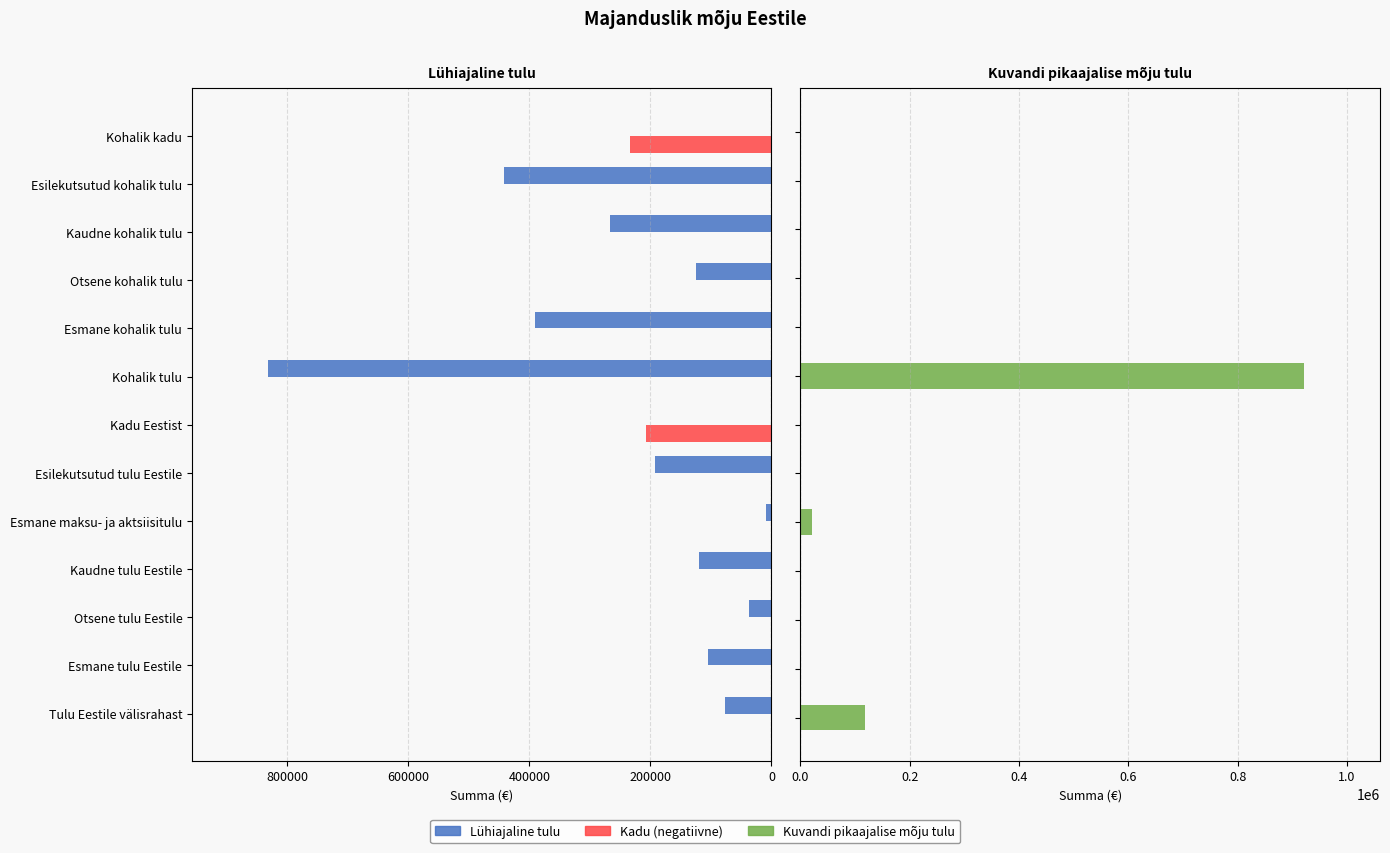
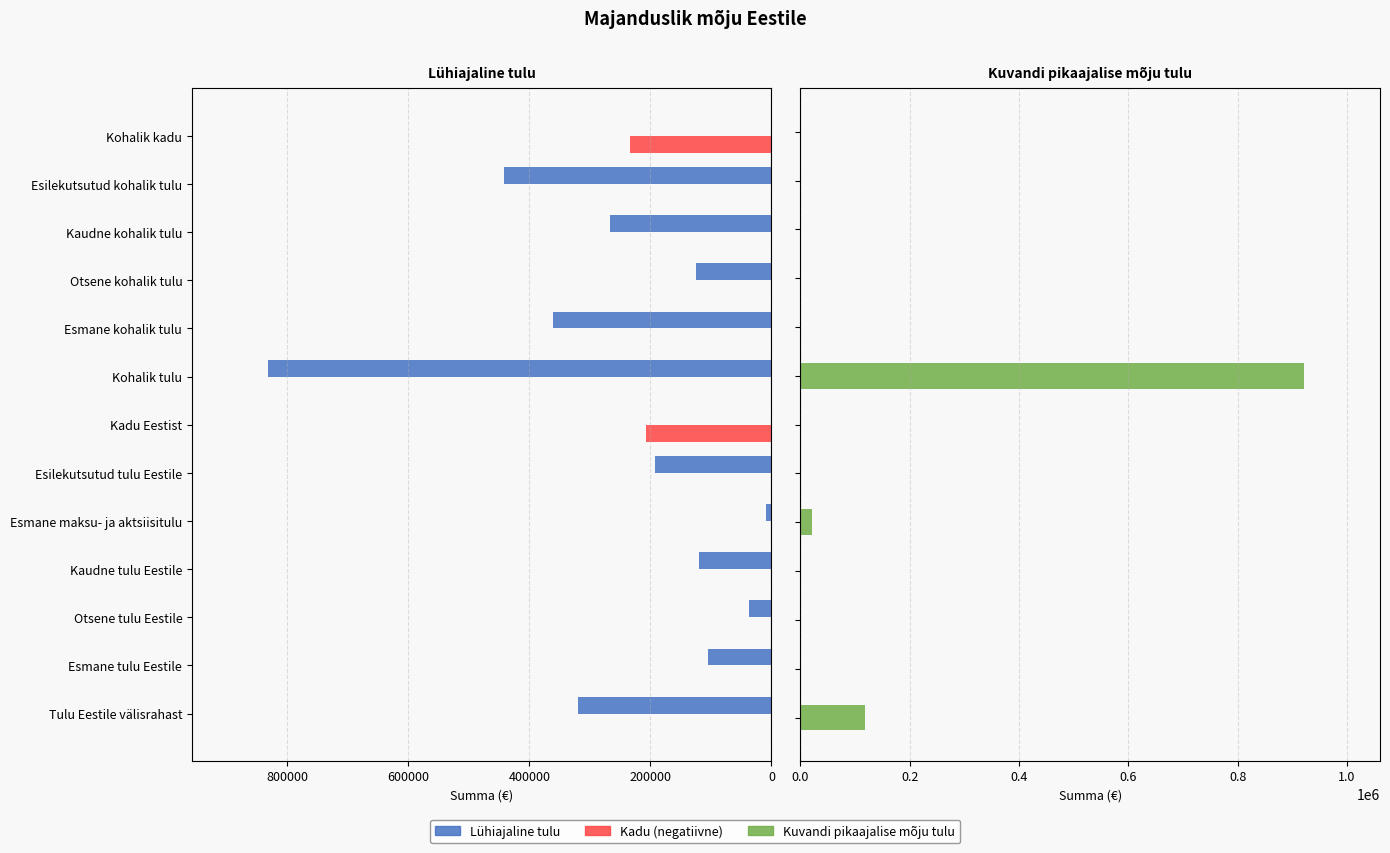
  {
    "Lühiajaline tulu": {
      "Lühiajaline tulu": {
        "Kohalik kadu": 0,
        "Esilekutsutud kohalik tulu": 440000,
        "Kaudne kohalik tulu": 270000,
        "Otsene kohalik tulu": 120000,
-       "Esmane kohalik tulu": 390000,
+       "Esmane kohalik tulu": 360000,
        "Kohalik tulu": 830000,
        "Kadu Eestist": 0,
        "Esilekutsutud tulu Eestile": 190000,
        "Esmane maksu- ja aktsiisitulu": 10000,
        "Kaudne tulu Eestile": 120000,
        "Otsene tulu Eestile": 40000,
        "Esmane tulu Eestile": 110000,
-       "Tulu Eestile välisrahast": 80000
+       "Tulu Eestile välisrahast": 320000
      },
      "Kadu (negatiivne)": {
        "Kohalik kadu": 230000,
        "Esilekutsutud kohalik tulu": 0,
        "Kaudne kohalik tulu": 0,
        "Otsene kohalik tulu": 0,
        "Esmane kohalik tulu": 0,
        "Kohalik tulu": 0,
        "Kadu Eestist": 210000,
        "Esilekutsutud tulu Eestile": 0,
        "Esmane maksu- ja aktsiisitulu": 0,
        "Kaudne tulu Eestile": 0,
        "Otsene tulu Eestile": 0,
        "Esmane tulu Eestile": 0,
        "Tulu Eestile välisrahast": 0
      }
    }
  }
